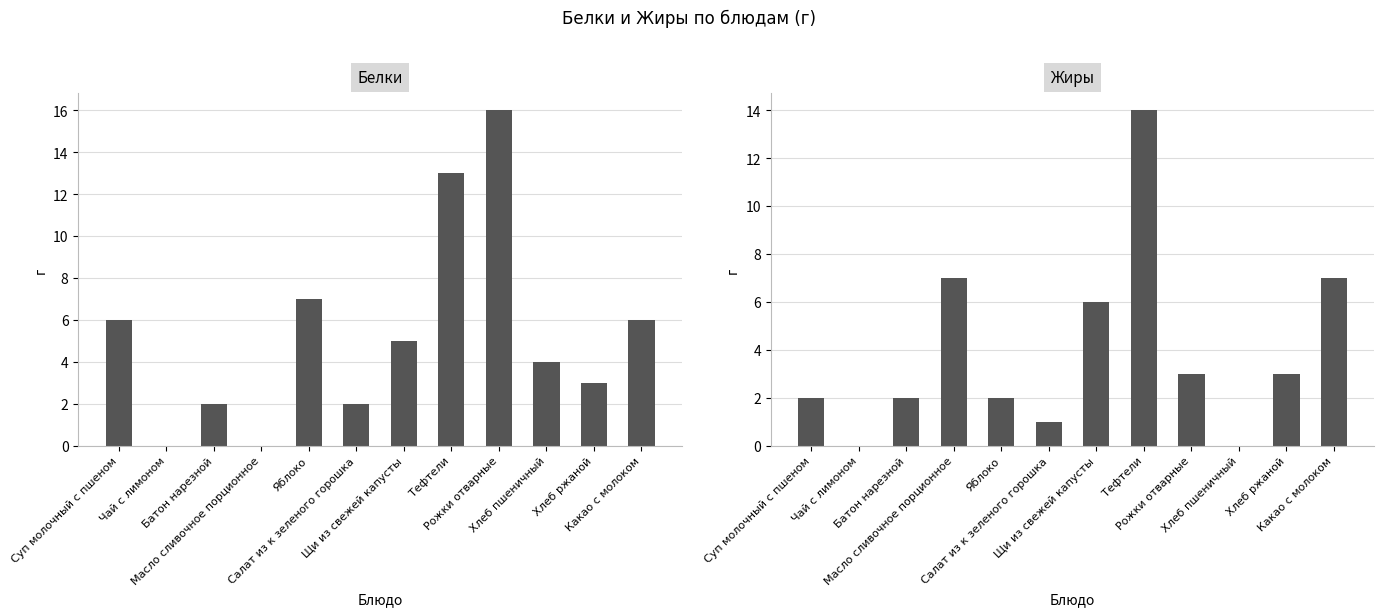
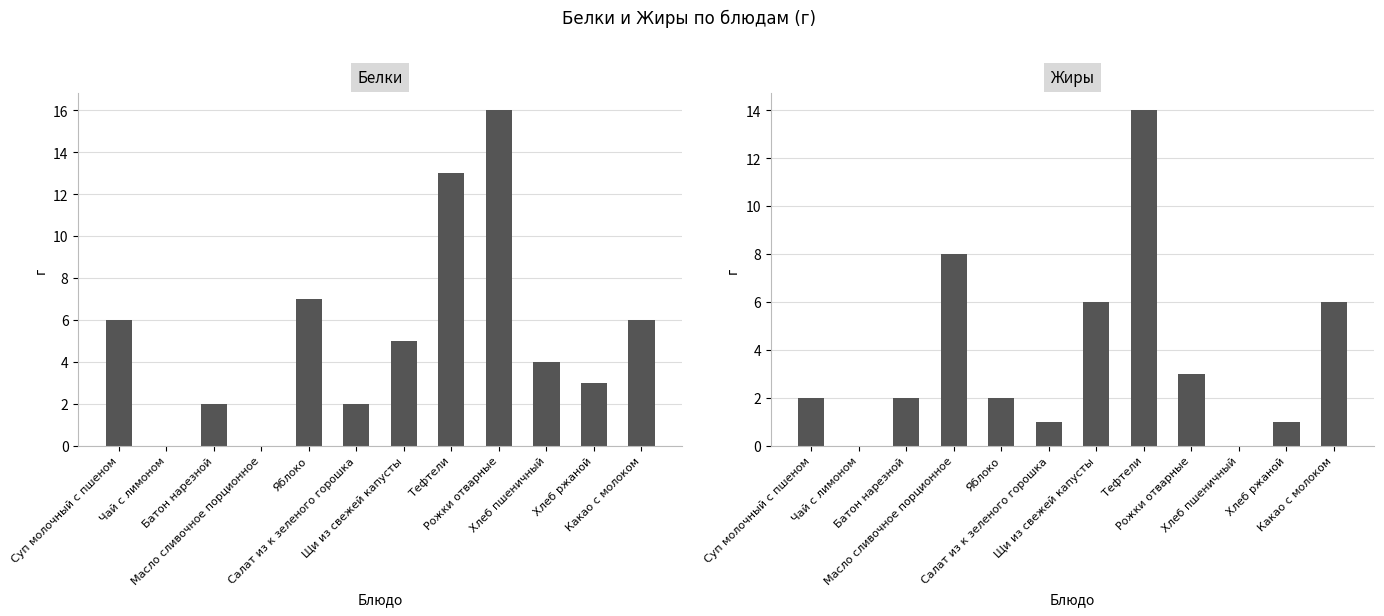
  {
    "Белки": {
      "Суп молочный с пшеном": 6.0,
      "Чай с лимоном": 0.0,
      "Батон нарезной": 2.0,
      "Масло сливочное порционное": 0.0,
      "Яблоко": 7.0,
      "Салат из к зеленого горошка": 2.0,
      "Щи из свежей капусты": 5.0,
      "Тефтели": 13.0,
      "Рожки отварные": 16.0,
      "Хлеб пшеничный": 4.0,
      "Хлеб ржаной": 3.0,
      "Какао с молоком": 6.0
    },
    "Жиры": {
      "Суп молочный с пшеном": 2,
      "Чай с лимоном": 0,
      "Батон нарезной": 2,
-     "Масло сливочное порционное": 7,
+     "Масло сливочное порционное": 8,
      "Яблоко": 2,
      "Салат из к зеленого горошка": 1,
      "Щи из свежей капусты": 6,
      "Тефтели": 14,
      "Рожки отварные": 3,
      "Хлеб пшеничный": 0,
-     "Хлеб ржаной": 3,
-     "Какао с молоком": 7
+     "Хлеб ржаной": 1,
+     "Какао с молоком": 6
    }
  }
